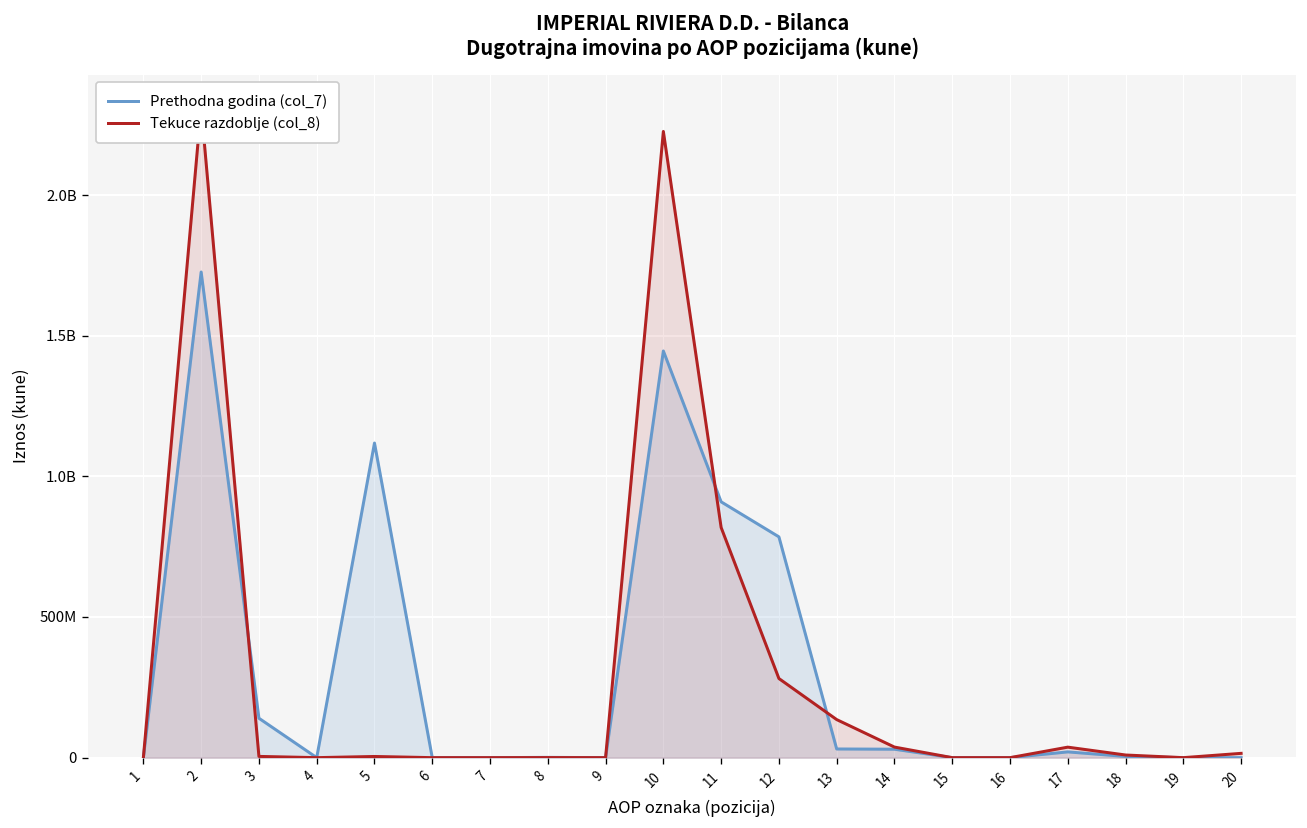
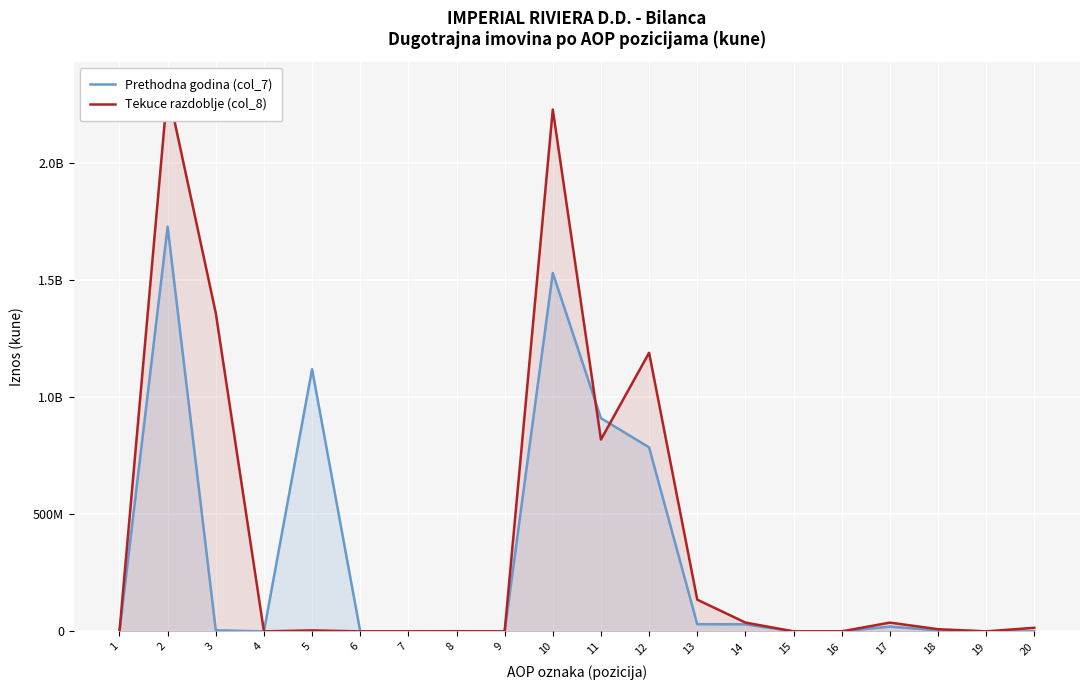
  {
    "Prethodna godina (col_7)": {
      "2": 1730000000,
-     "3": 140000000,
+     "3": 0,
      "5": 1120000000,
-     "10": 1450000000,
+     "10": 1530000000,
      "11": 910000000,
      "12": 780000000,
      "13": 30000000,
      "17": 20000000,
      "20": 0
    },
    "Tekuce razdoblje (col_8)": {
-     "3": 0,
+     "3": 1360000000,
      "5": 0,
      "10": 2230000000,
      "11": 820000000,
-     "12": 280000000,
+     "12": 1190000000,
      "13": 140000000,
      "17": 40000000,
      "20": 20000000
    }
  }
